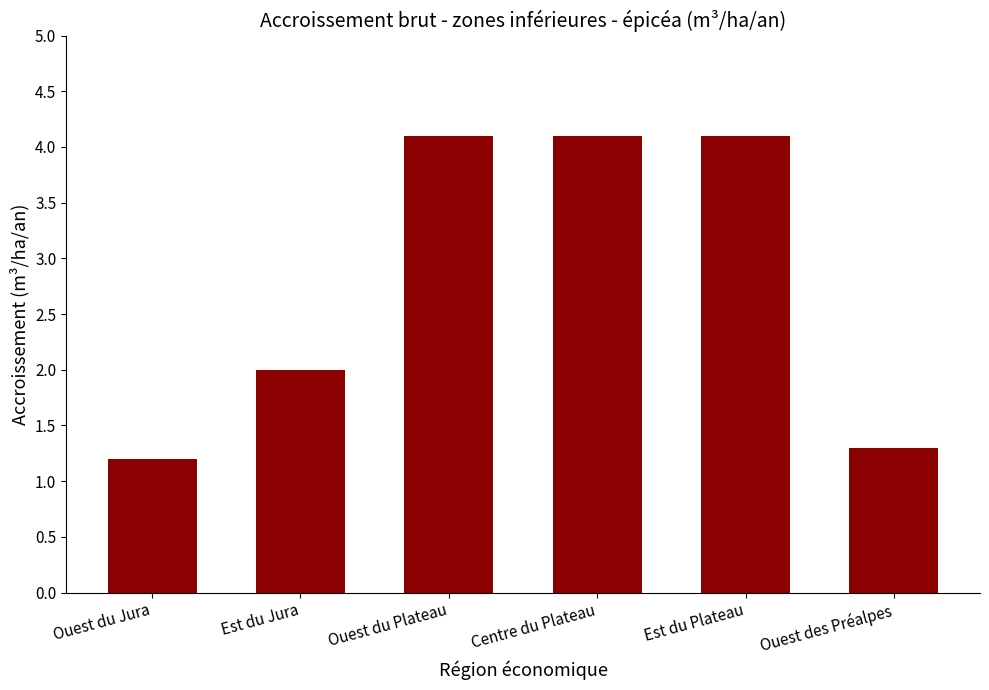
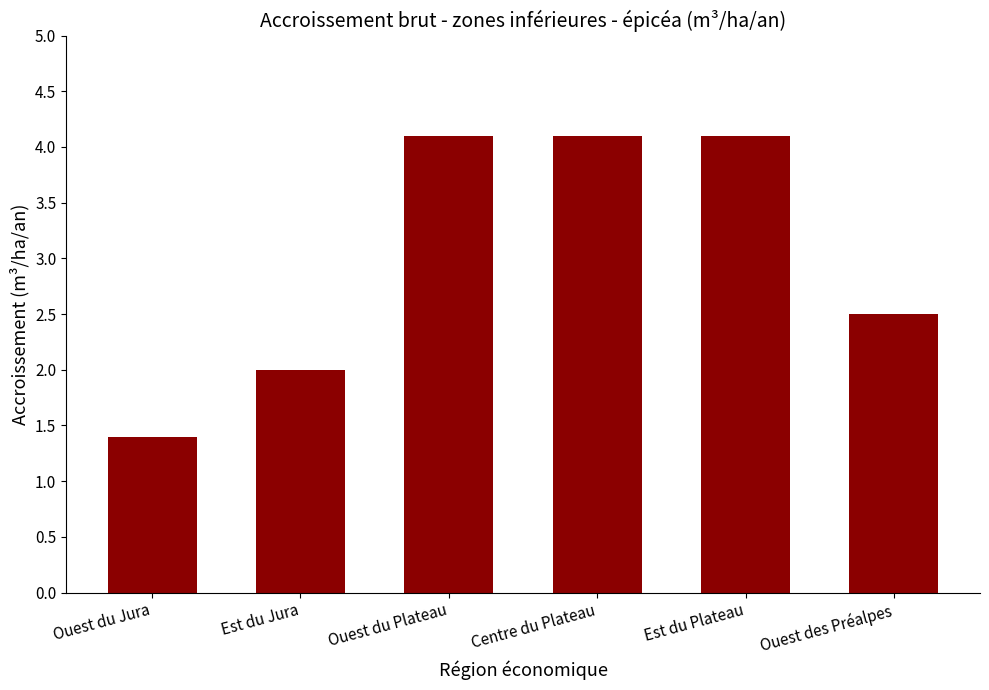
  {
-   "Ouest du Jura": 1.2,
+   "Ouest du Jura": 1.4,
    "Est du Jura": 2.0,
    "Ouest du Plateau": 4.1,
    "Centre du Plateau": 4.1,
    "Est du Plateau": 4.1,
-   "Ouest des Préalpes": 1.3
+   "Ouest des Préalpes": 2.5
  }
